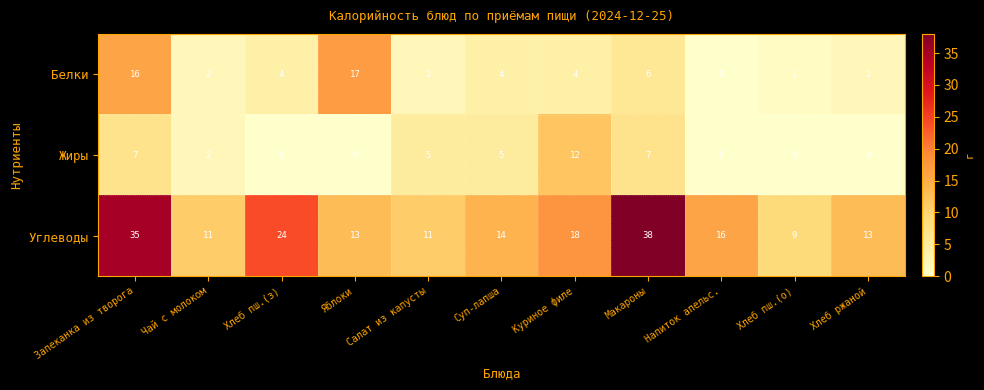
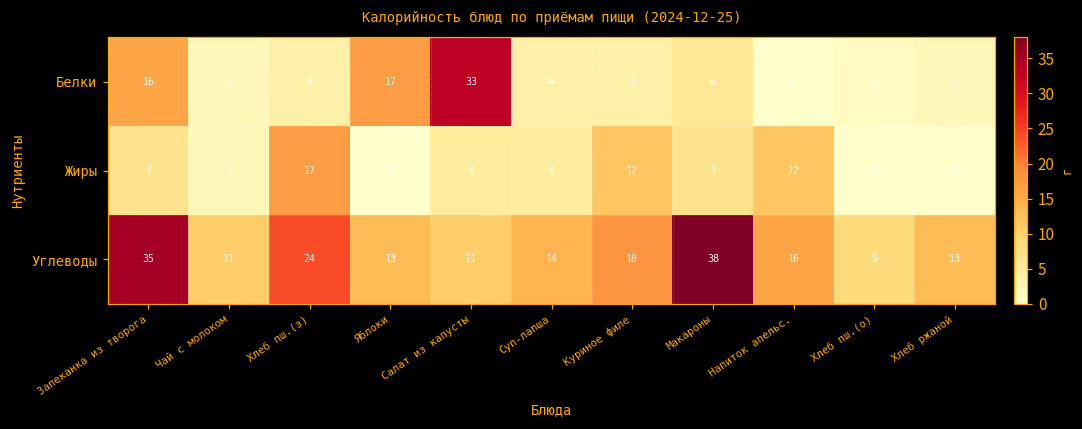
  {
    "Белки": {
      "Запеканка из творога": 16,
      "Чай с молоком": 2,
      "Хлеб пш.(з)": 4,
      "Яблоки": 17,
-     "Салат из капусты": 2,
+     "Салат из капусты": 33,
      "Суп-лапша": 4,
      "Куриное филе": 4,
      "Макароны": 6,
      "Напиток апельс.": 0,
      "Хлеб пш.(о)": 1,
      "Хлеб ржаной": 2
    },
    "Жиры": {
      "Запеканка из творога": 7,
      "Чай с молоком": 2,
-     "Хлеб пш.(з)": 0,
+     "Хлеб пш.(з)": 17,
      "Яблоки": 0,
      "Салат из капусты": 5,
      "Суп-лапша": 5,
      "Куриное филе": 12,
      "Макароны": 7,
-     "Напиток апельс.": 0,
+     "Напиток апельс.": 12,
      "Хлеб пш.(о)": 0,
      "Хлеб ржаной": 0
    },
    "Углеводы": {
      "Запеканка из творога": 35,
      "Чай с молоком": 11,
      "Хлеб пш.(з)": 24,
      "Яблоки": 13,
      "Салат из капусты": 11,
      "Суп-лапша": 14,
      "Куриное филе": 18,
      "Макароны": 38,
      "Напиток апельс.": 16,
      "Хлеб пш.(о)": 9,
      "Хлеб ржаной": 13
    }
  }
